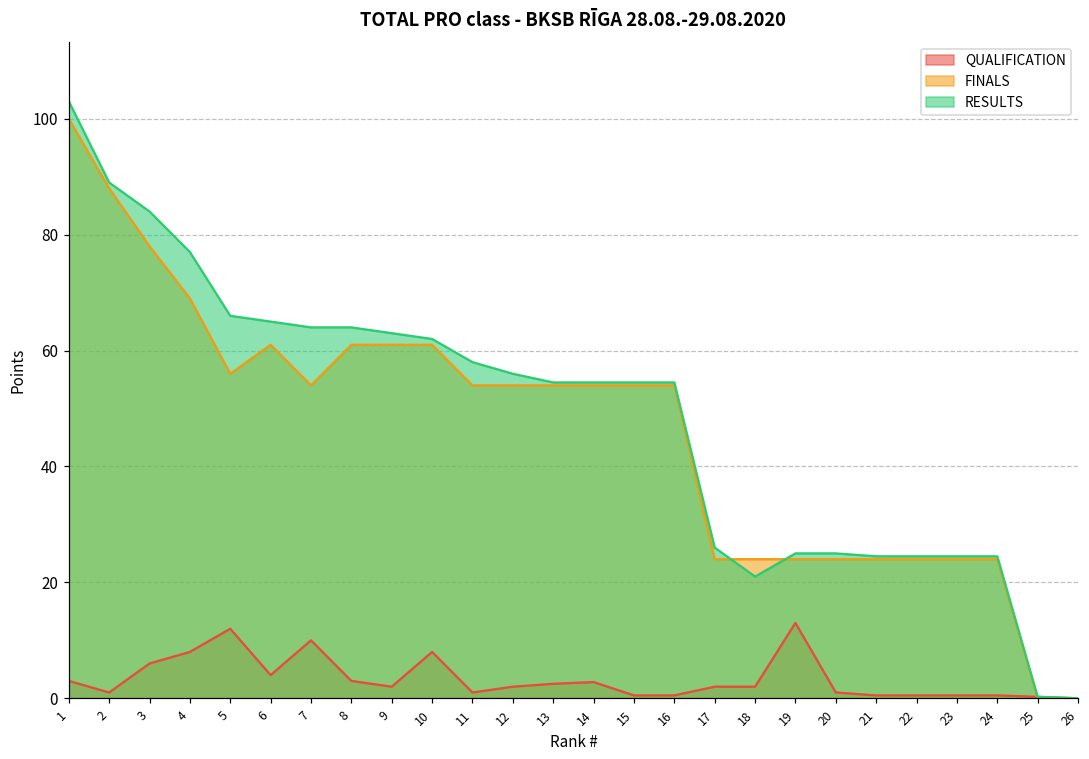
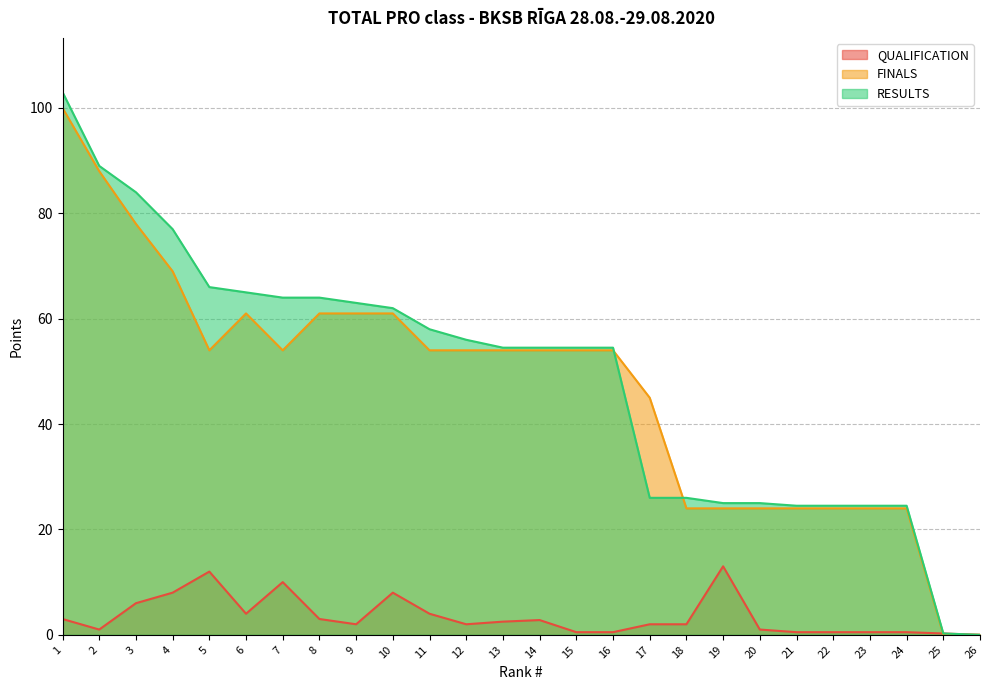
  {
    "QUALIFICATION": {
      "1": 3,
      "2": 1,
      "3": 6,
      "4": 8,
      "5": 12,
      "6": 4,
      "7": 10,
      "8": 3,
      "9": 2,
      "10": 8,
-     "11": 1,
+     "11": 4,
      "12": 2,
      "13": 3,
      "14": 3,
      "15": 1,
      "16": 1,
      "17": 2,
      "18": 2,
      "19": 13,
      "20": 1,
      "21": 1,
      "22": 1,
      "23": 1,
      "24": 1
    },
    "FINALS": {
      "1": 100,
      "2": 88,
      "3": 78,
      "4": 69,
-     "5": 56,
+     "5": 54,
      "6": 61,
      "7": 54,
      "8": 61,
      "9": 61,
      "10": 61,
      "11": 54,
      "12": 54,
      "13": 54,
      "14": 54,
      "15": 54,
      "16": 54,
-     "17": 24,
+     "17": 45,
      "18": 24,
      "19": 24,
      "20": 24,
      "21": 24,
      "22": 24,
      "23": 24,
      "24": 24
    },
    "RESULTS": {
      "1": 103,
      "2": 89,
      "3": 84,
      "4": 77,
      "5": 66,
      "6": 65,
      "7": 64,
      "8": 64,
      "9": 63,
      "10": 62,
      "11": 58,
      "12": 56,
      "13": 55,
      "14": 55,
      "15": 55,
      "16": 55,
      "17": 26,
-     "18": 21,
+     "18": 26,
      "19": 25,
      "20": 25,
      "21": 25,
      "22": 25,
      "23": 25,
      "24": 25
    }
  }
